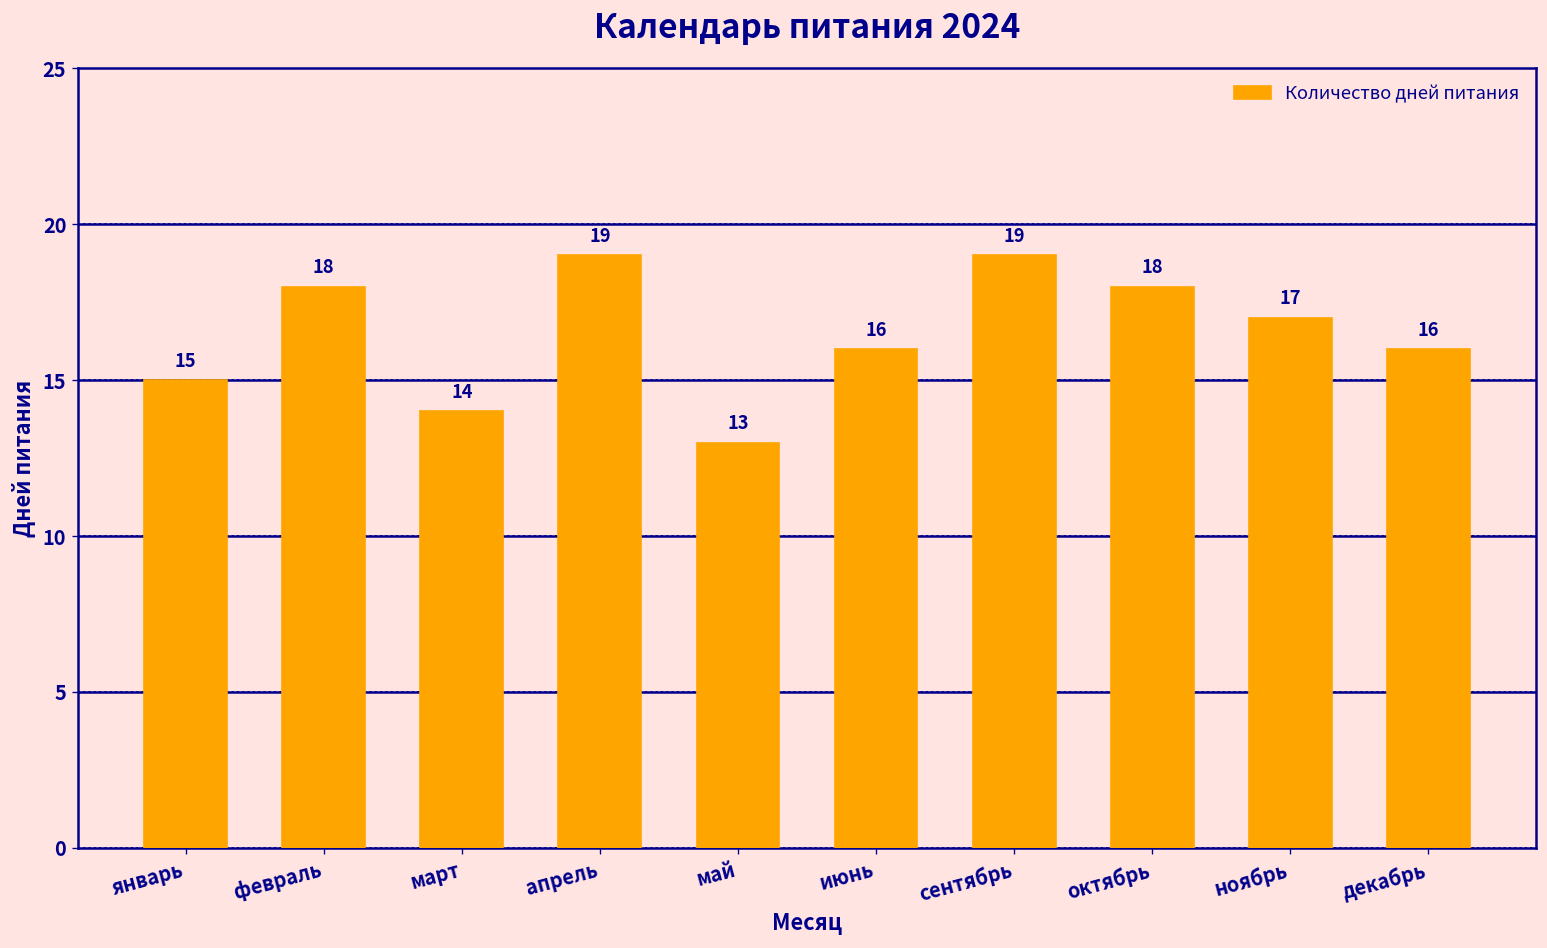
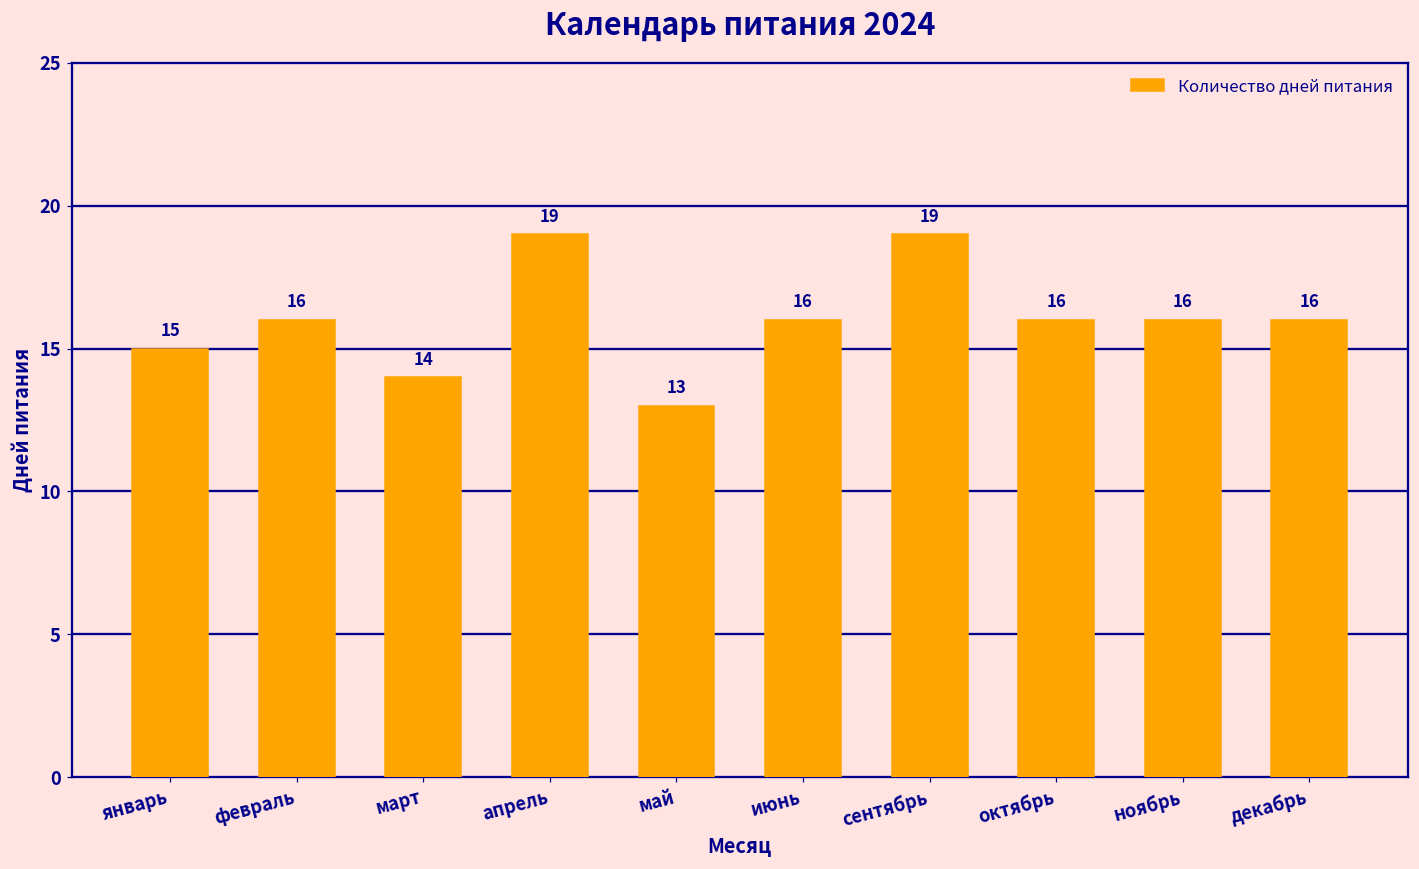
  {
    "январь": 15,
-   "февраль": 18,
+   "февраль": 16,
    "март": 14,
    "апрель": 19,
    "май": 13,
    "июнь": 16,
    "сентябрь": 19,
-   "октябрь": 18,
-   "ноябрь": 17,
+   "октябрь": 16,
+   "ноябрь": 16,
    "декабрь": 16
  }
